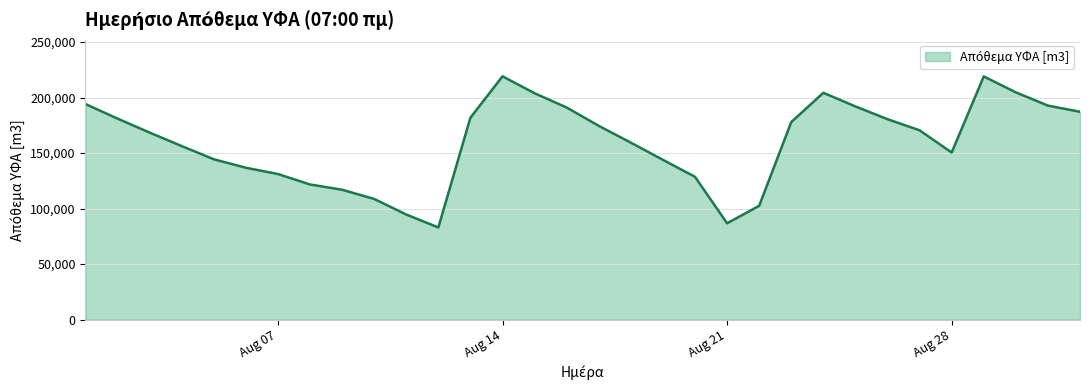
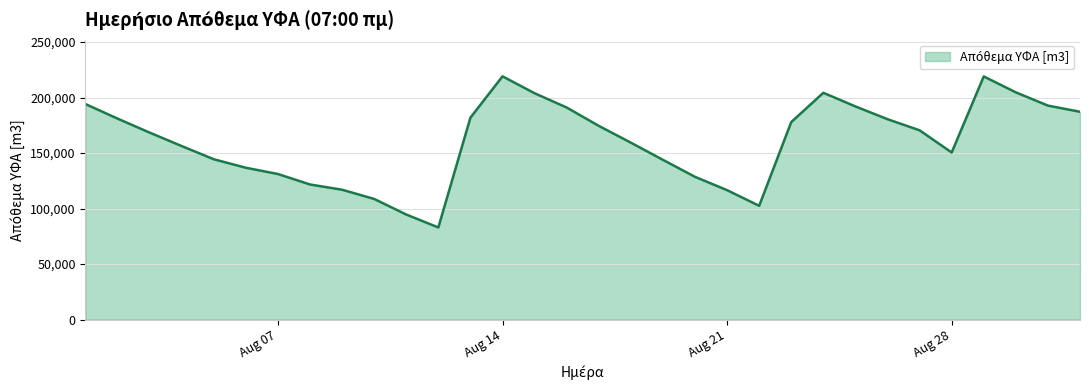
  {
    "Aug 07": "131,000",
    "Aug 14": "219,000",
-   "Aug 21": "87,000",
+   "Aug 21": "117,000",
    "Aug 28": "151,000"
  }
